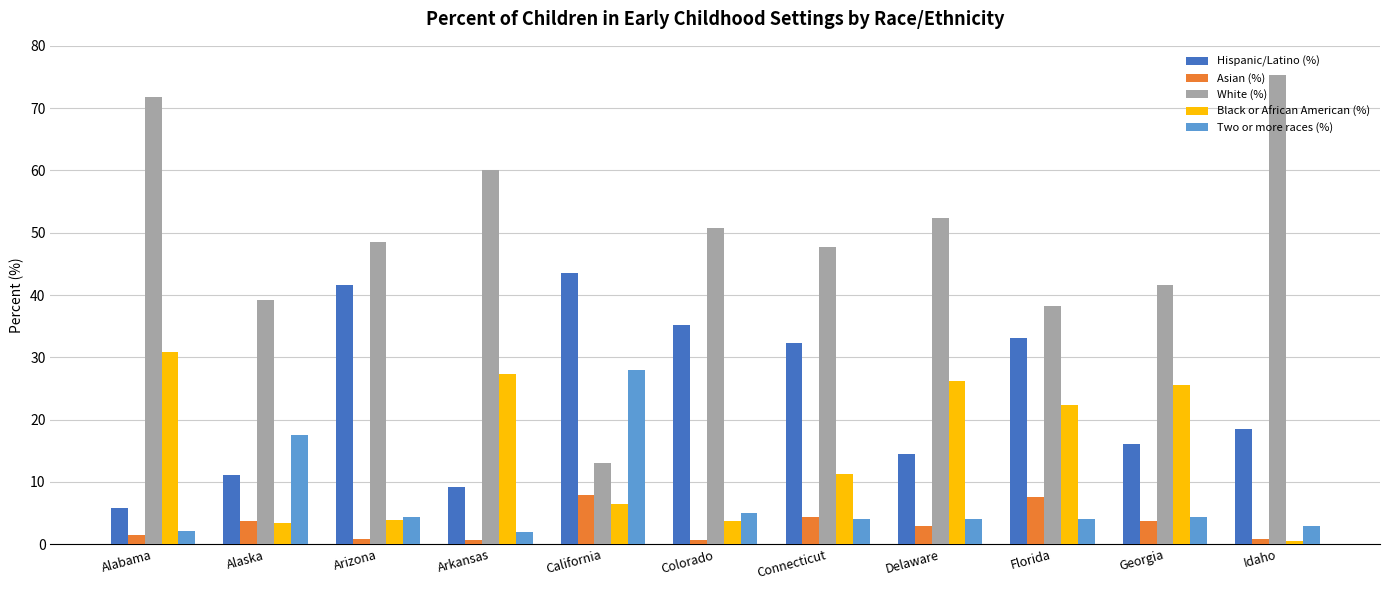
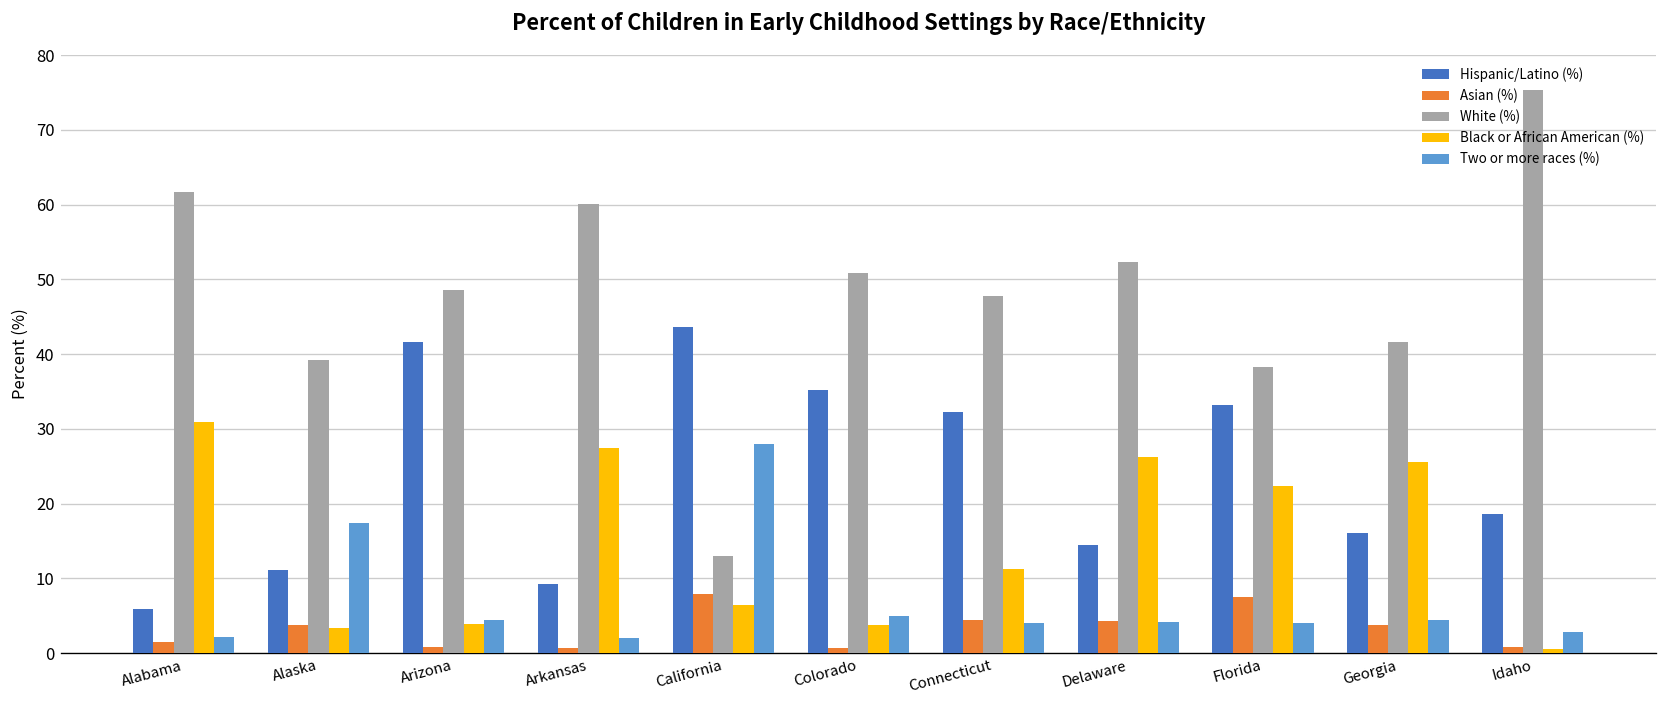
  {
    "Asian (%)": {
      "Alabama": 2,
      "Alaska": 4,
      "Arizona": 1,
      "Arkansas": 1,
      "California": 8,
      "Colorado": 1,
      "Connecticut": 4,
-     "Delaware": 3,
+     "Delaware": 4,
      "Florida": 8,
      "Georgia": 4,
      "Idaho": 1
    },
    "White (%)": {
-     "Alabama": 72,
+     "Alabama": 62,
      "Alaska": 39,
      "Arizona": 49,
      "Arkansas": 60,
      "California": 13,
      "Colorado": 51,
      "Connecticut": 48,
      "Delaware": 52,
      "Florida": 38,
      "Georgia": 42,
      "Idaho": 75
    },
    "Black or African American (%)": {
      "Alabama": 31,
      "Alaska": 3,
      "Arizona": 4,
      "Arkansas": 27,
      "California": 6,
      "Colorado": 4,
      "Connecticut": 11,
      "Delaware": 26,
      "Florida": 22,
      "Georgia": 26,
      "Idaho": 1
    }
  }
